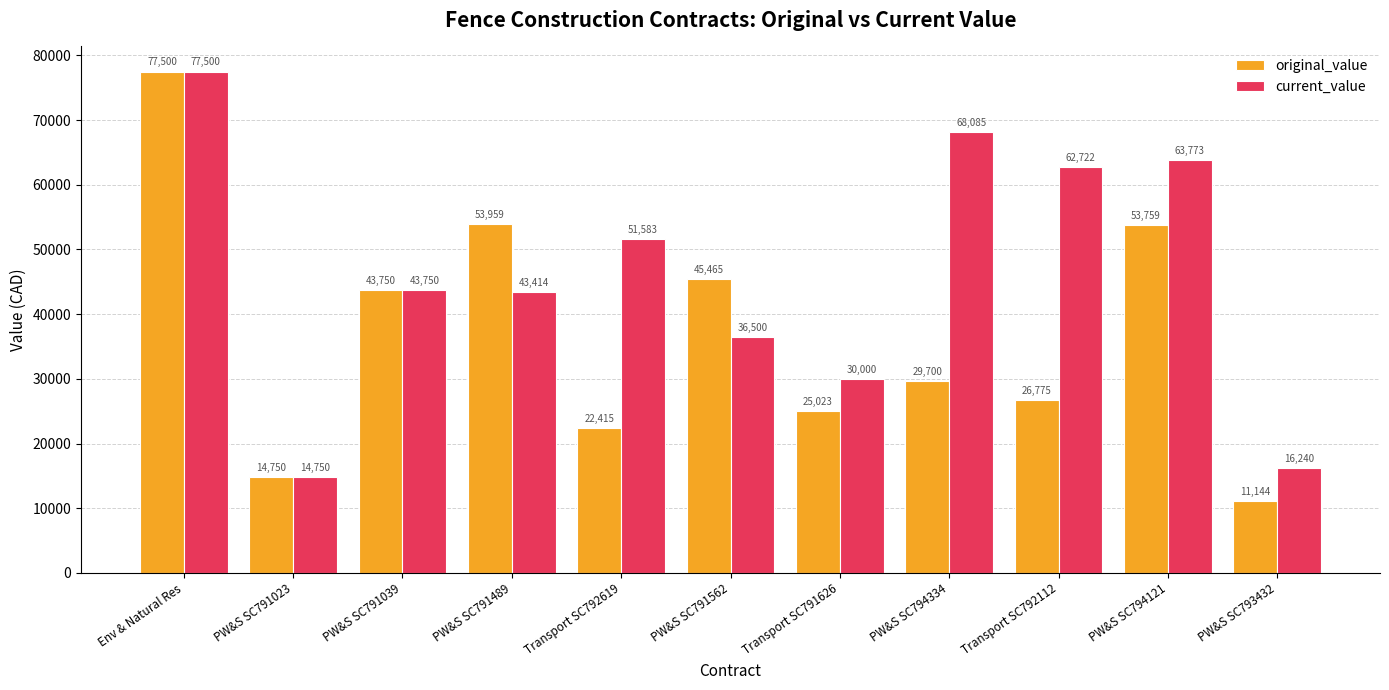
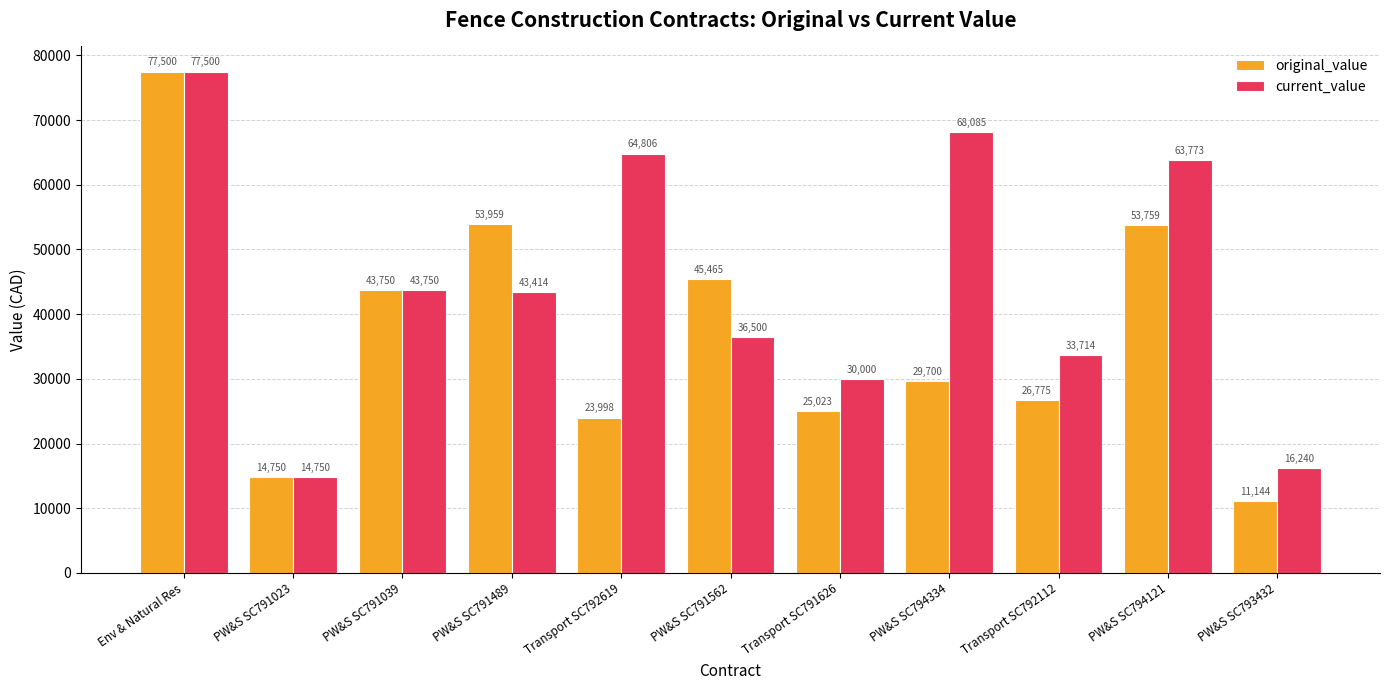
  {
    "original_value": {
      "Env & Natural Res": "77,500",
      "PW&S SC791023": "14,750",
      "PW&S SC791039": "43,750",
      "PW&S SC791489": "53,959",
-     "Transport SC792619": "22,415",
+     "Transport SC792619": "23,998",
      "PW&S SC791562": "45,465",
      "Transport SC791626": "25,023",
      "PW&S SC794334": "29,700",
      "Transport SC792112": "26,775",
      "PW&S SC794121": "53,759",
      "PW&S SC793432": "11,144"
    },
    "current_value": {
      "Env & Natural Res": "77,500",
      "PW&S SC791023": "14,750",
      "PW&S SC791039": "43,750",
      "PW&S SC791489": "43,414",
-     "Transport SC792619": "51,583",
+     "Transport SC792619": "64,806",
      "PW&S SC791562": "36,500",
      "Transport SC791626": "30,000",
      "PW&S SC794334": "68,085",
-     "Transport SC792112": "62,722",
+     "Transport SC792112": "33,714",
      "PW&S SC794121": "63,773",
      "PW&S SC793432": "16,240"
    }
  }
